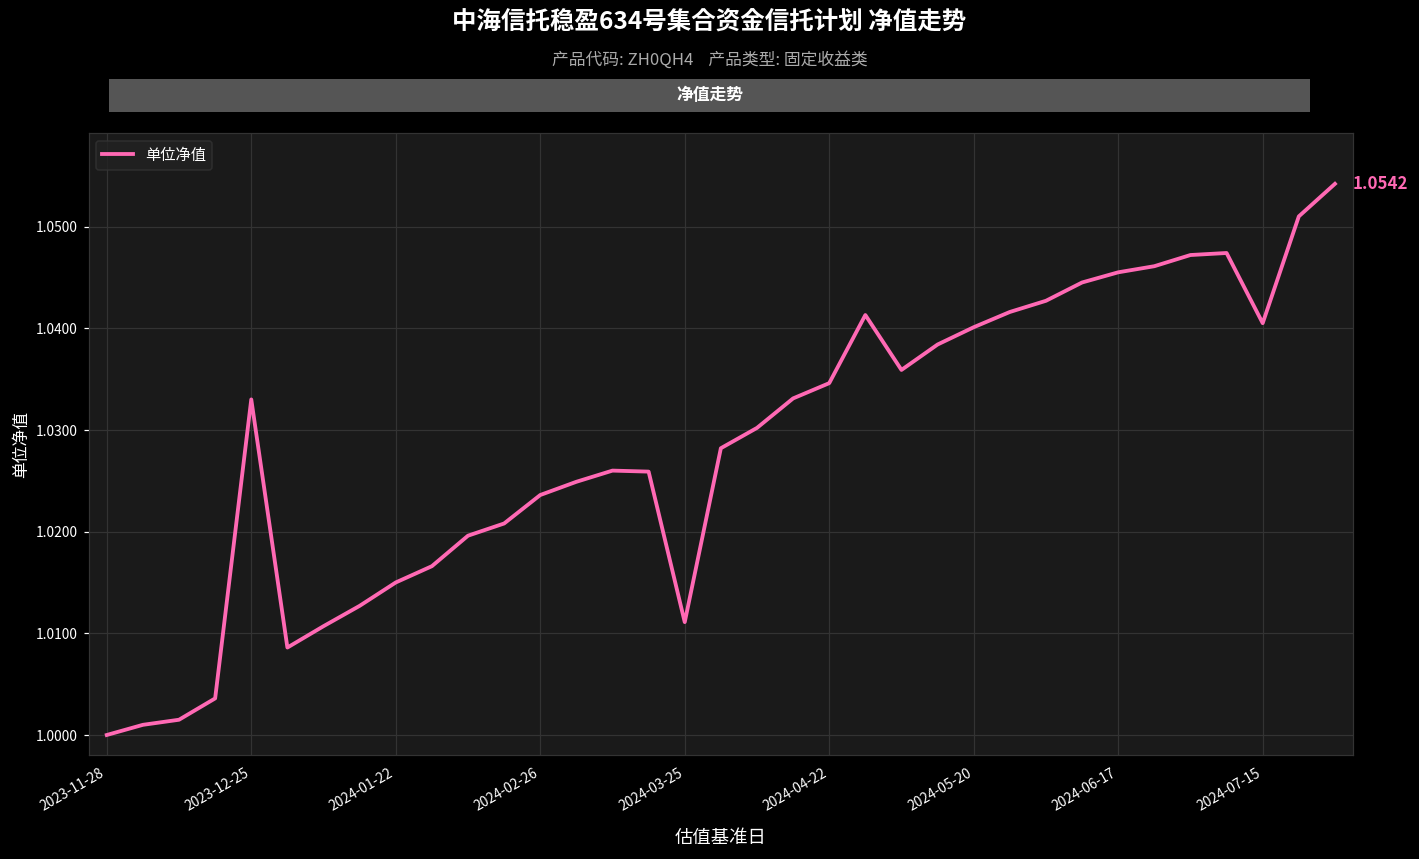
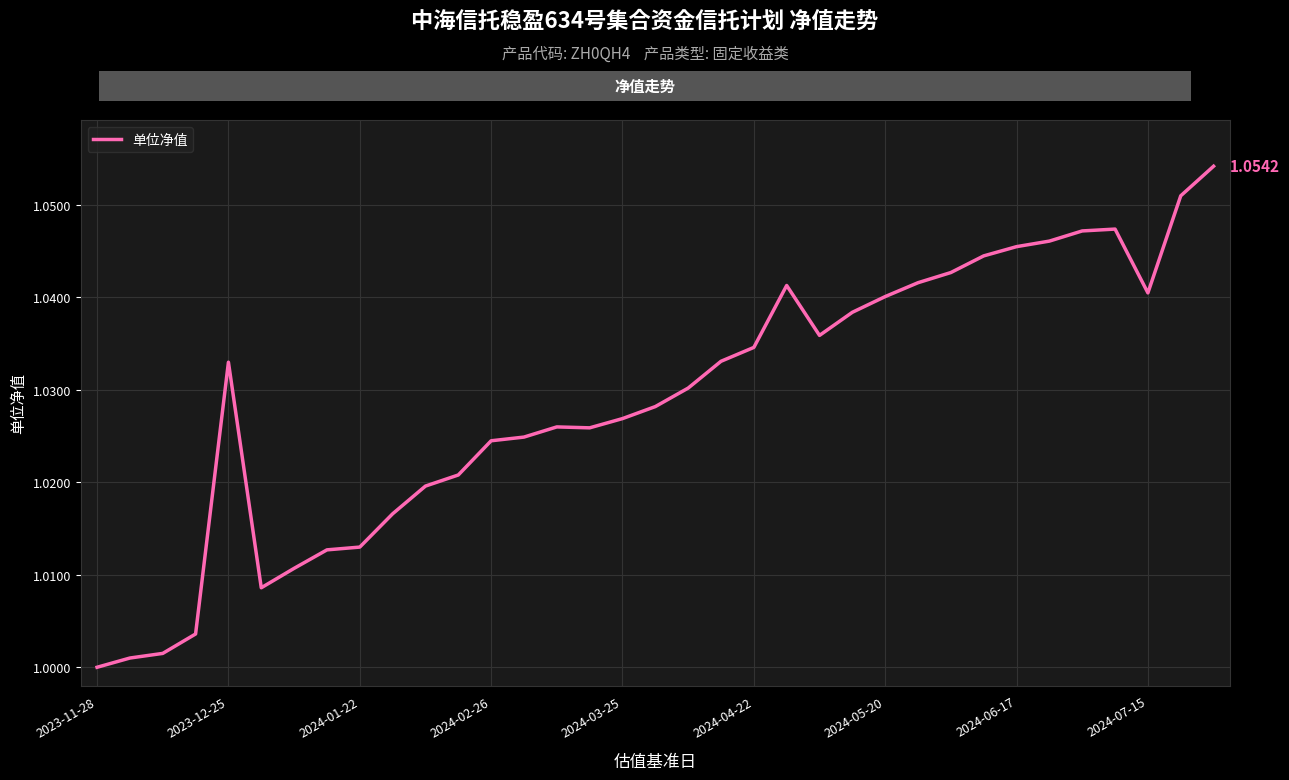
  {
    "2023-11-28": 1.000,
    "2023-12-25": 1.033,
-   "2024-01-22": 1.015,
-   "2024-02-26": 1.024,
-   "2024-03-25": 1.011,
+   "2024-01-22": 1.013,
+   "2024-02-26": 1.025,
+   "2024-03-25": 1.027,
    "2024-04-22": 1.035,
    "2024-05-20": 1.040,
    "2024-06-17": 1.046,
    "2024-07-15": 1.041
  }
